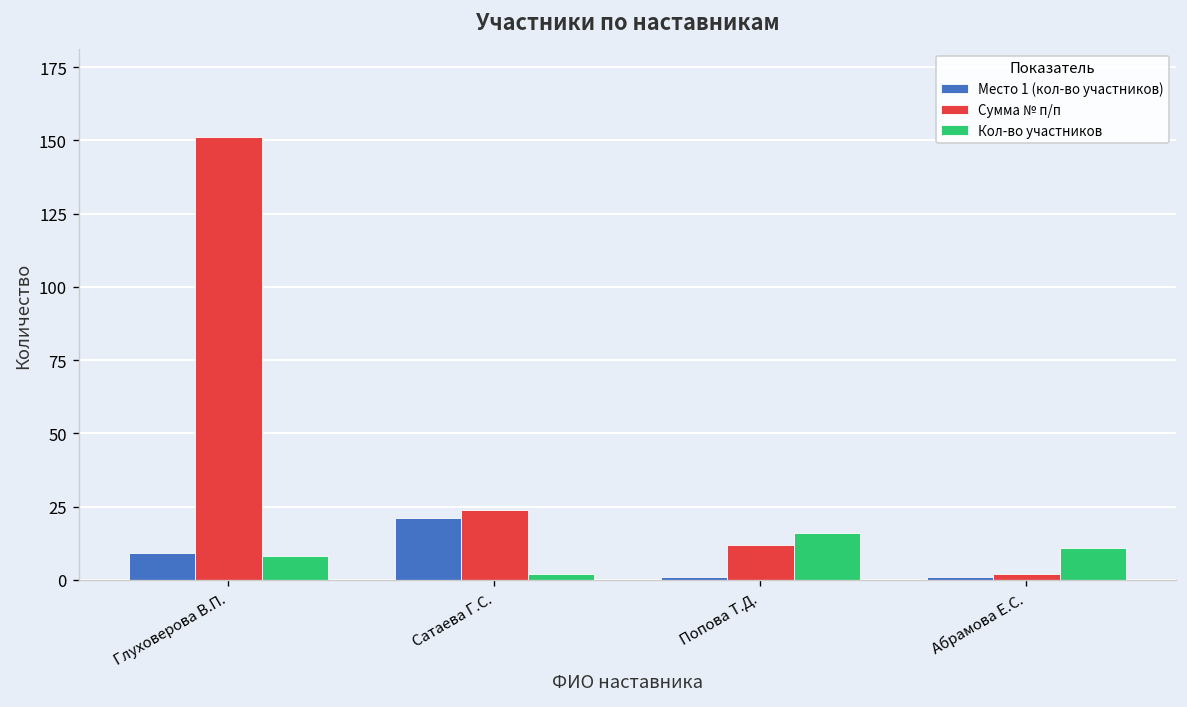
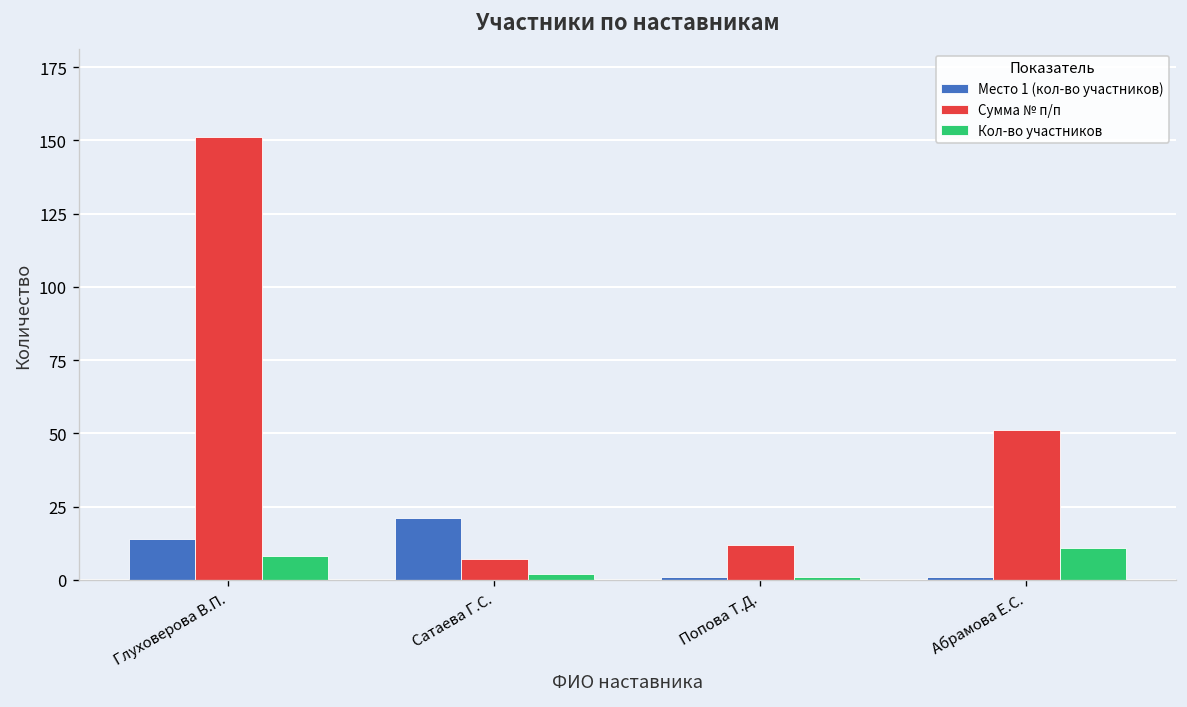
  {
    "Место 1 (кол-во участников)": {
-     "Глуховерова В.П.": 9,
+     "Глуховерова В.П.": 14,
      "Сатаева Г.С.": 21
    },
    "Сумма № п/п": {
      "Глуховерова В.П.": 151,
-     "Сатаева Г.С.": 24,
+     "Сатаева Г.С.": 7,
      "Попова Т.Д.": 12,
-     "Абрамова Е.С.": 2
+     "Абрамова Е.С.": 51
    },
    "Кол-во участников": {
      "Глуховерова В.П.": 8,
      "Сатаева Г.С.": 2,
-     "Попова Т.Д.": 16,
+     "Попова Т.Д.": 1,
      "Абрамова Е.С.": 11
    }
  }
